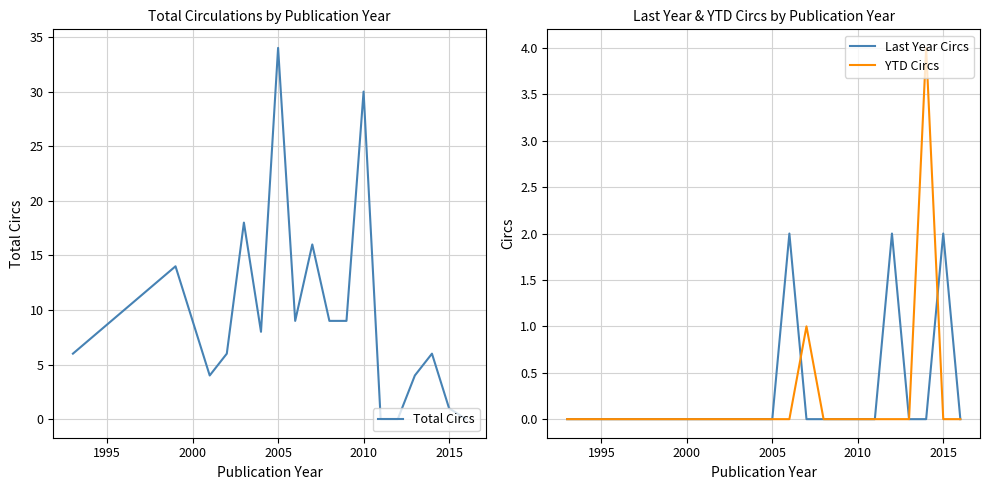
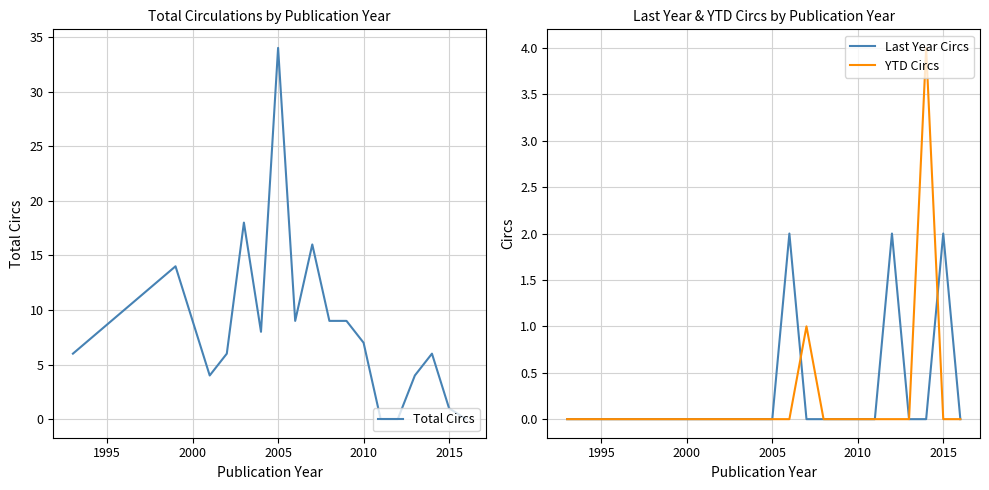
  {
    "Total Circulations by Publication Year": {
      "2005": 34,
-     "2010": 30,
+     "2010": 7,
      "2015": 1
    },
    "Last Year & YTD Circs by Publication Year": {
      "Last Year Circs": {
        "2015": 2.0
      },
      "YTD Circs": {
        "2015": 0.0
      }
    }
  }
